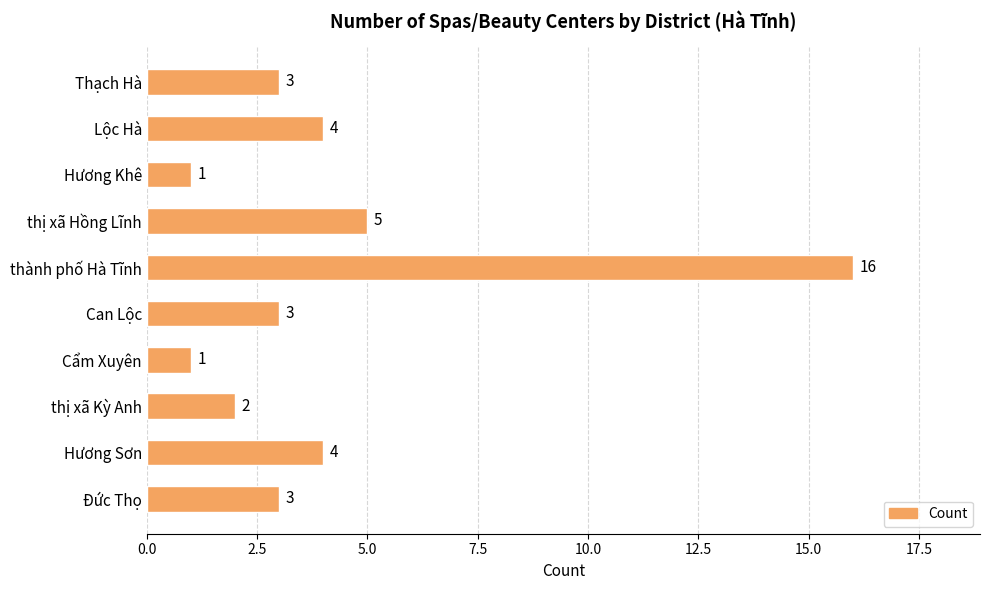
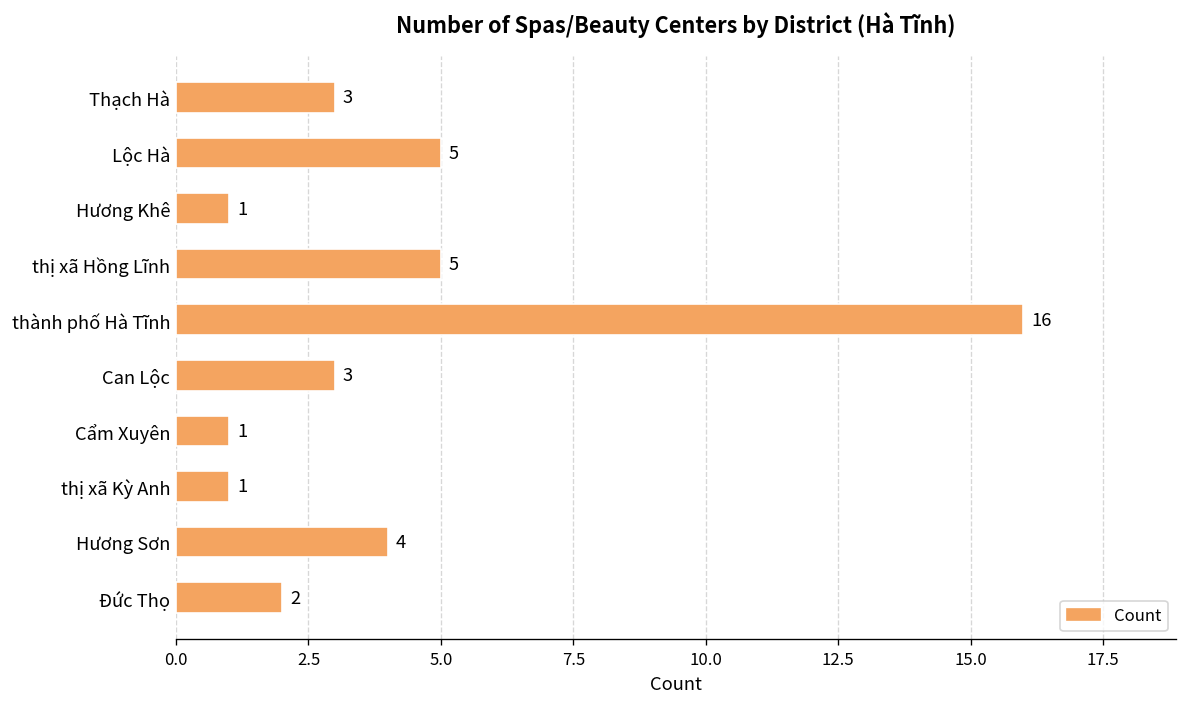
  {
    "Thạch Hà": 3,
-   "Lộc Hà": 4,
+   "Lộc Hà": 5,
    "Hương Khê": 1,
    "thị xã Hồng Lĩnh": 5,
    "thành phố Hà Tĩnh": 16,
    "Can Lộc": 3,
    "Cẩm Xuyên": 1,
-   "thị xã Kỳ Anh": 2,
+   "thị xã Kỳ Anh": 1,
    "Hương Sơn": 4,
-   "Đức Thọ": 3
+   "Đức Thọ": 2
  }
